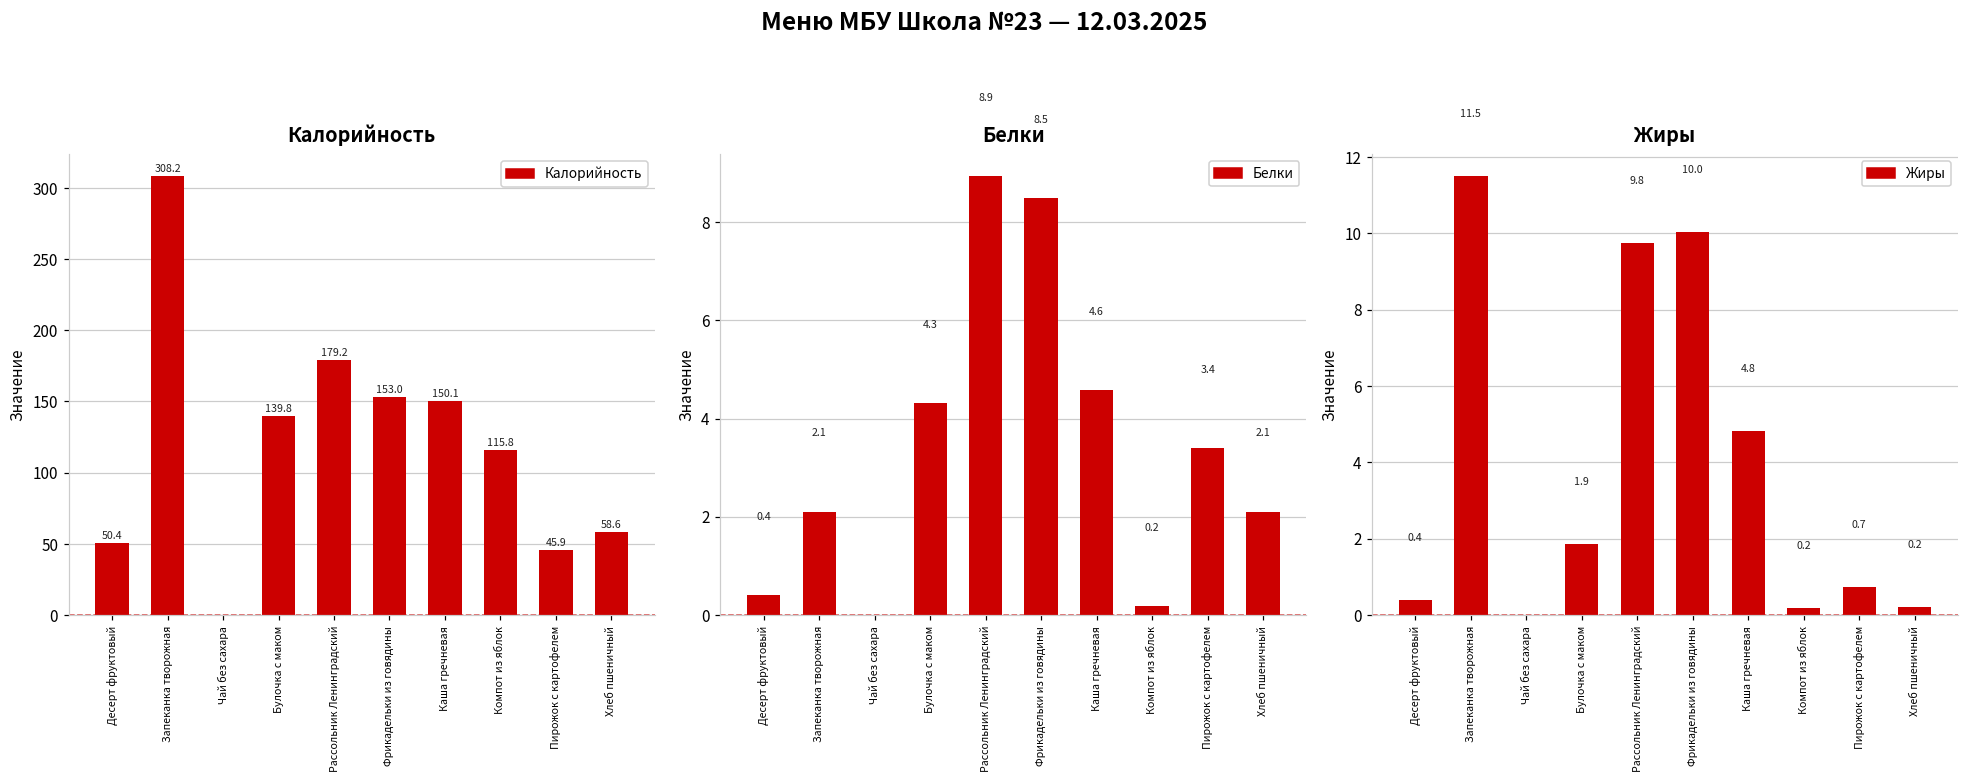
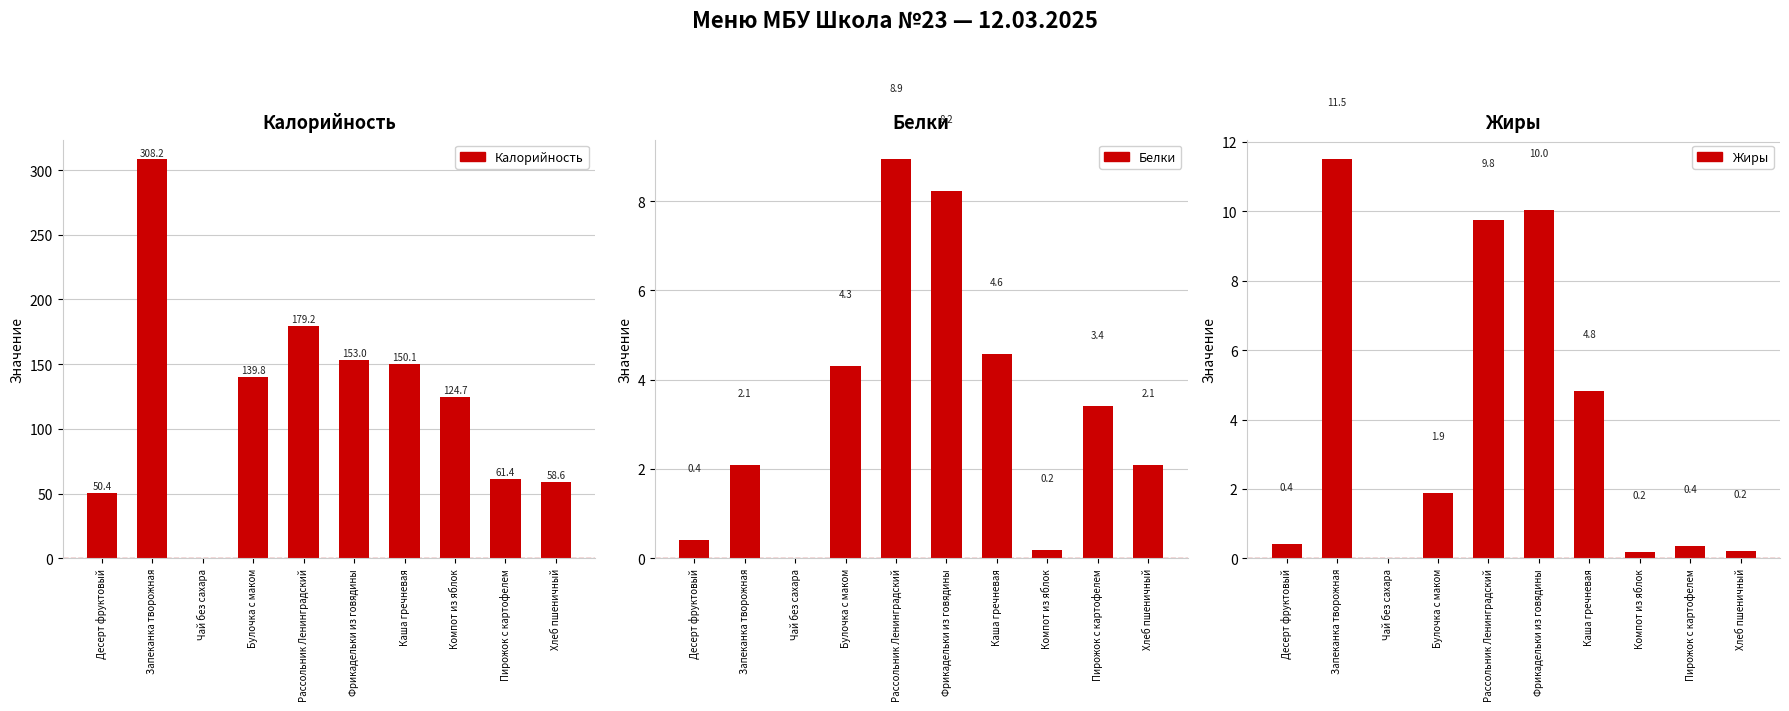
  {
    "Калорийность": {
      "Десерт фруктовый": 50.4,
      "Запеканка творожная": 308.2,
      "Булочка с маком": 139.8,
      "Рассольник Ленинградский": 179.2,
      "Фрикадельки из говядины": 153.0,
      "Каша гречневая": 150.1,
-     "Компот из яблок": 115.8,
-     "Пирожок с картофелем": 45.9,
+     "Компот из яблок": 124.7,
+     "Пирожок с картофелем": 61.4,
      "Хлеб пшеничный": 58.6
    },
    "Белки": {
-     "Фрикадельки из говядины": 8.5
+     "Фрикадельки из говядины": 8.2
    },
    "Жиры": {
-     "Пирожок с картофелем": 0.7
+     "Пирожок с картофелем": 0.4
    }
  }
